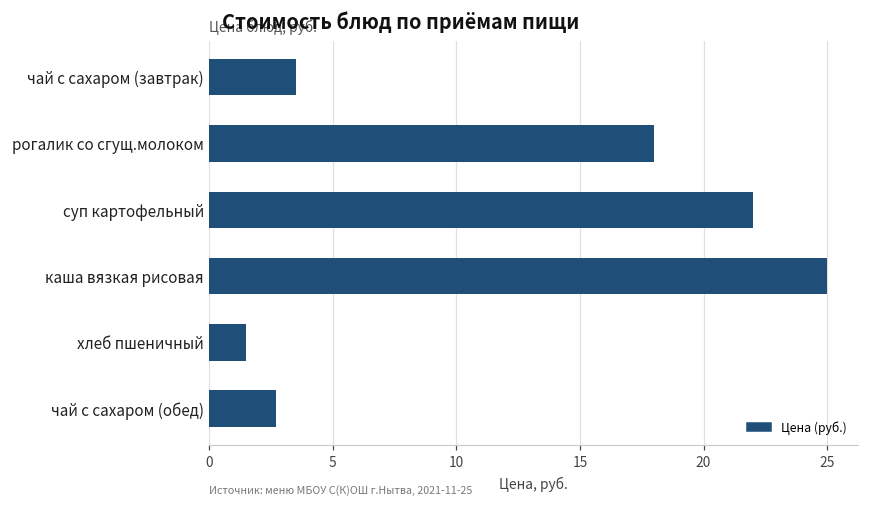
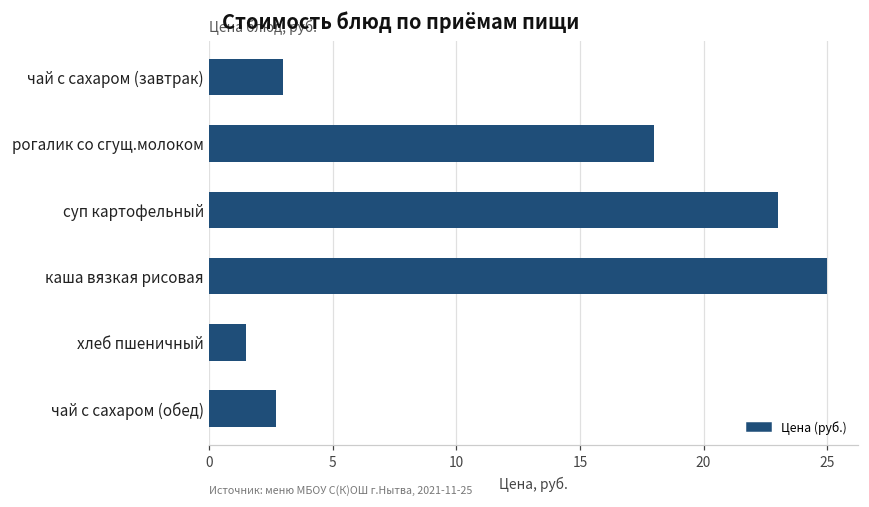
  {
-   "чай с сахаром (завтрак)": 3.5,
+   "чай с сахаром (завтрак)": 3.0,
    "рогалик со сгущ.молоком": 18.0,
-   "суп картофельный": 22,
+   "суп картофельный": 23,
    "каша вязкая рисовая": 25.0,
    "хлеб пшеничный": 1.5,
    "чай с сахаром (обед)": 2.7
  }
